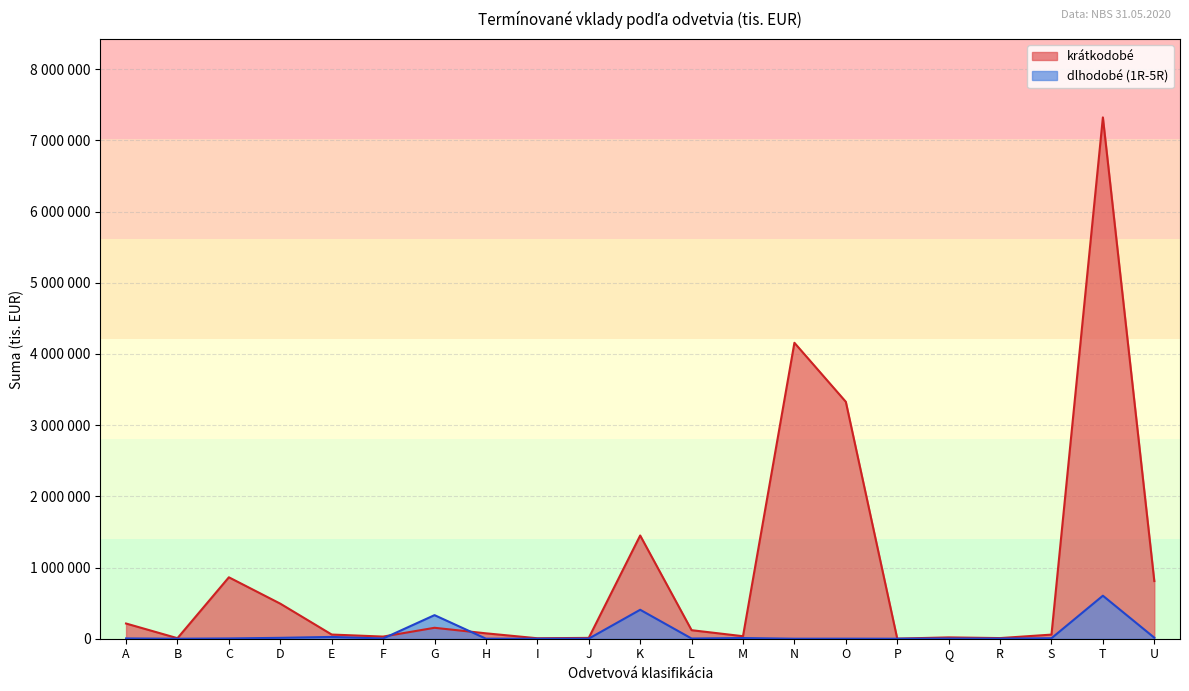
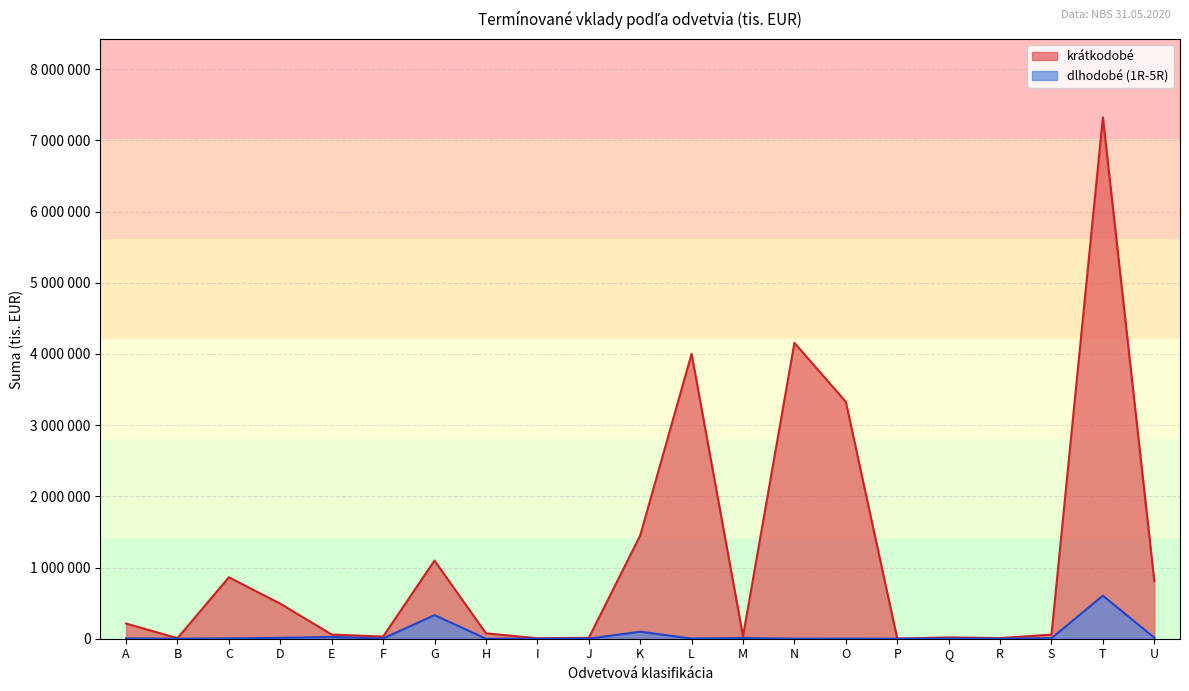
  {
    "krátkodobé": {
      "A": 200000,
      "C": 900000,
      "D": 500000,
-     "G": 200000,
+     "G": 1100000,
      "H": 100000,
      "K": 1500000,
-     "L": 100000,
+     "L": 4000000,
      "N": 4200000,
      "O": 3300000,
      "S": 100000,
      "T": 7300000,
      "U": 800000
    },
    "dlhodobé (1R-5R)": {
      "A": 0,
      "C": 0,
      "D": 0,
      "G": 300000,
      "H": 0,
-     "K": 400000,
+     "K": 100000,
      "L": 0,
      "N": 0,
      "O": 0,
      "S": 0,
      "T": 600000,
      "U": 0
    }
  }
